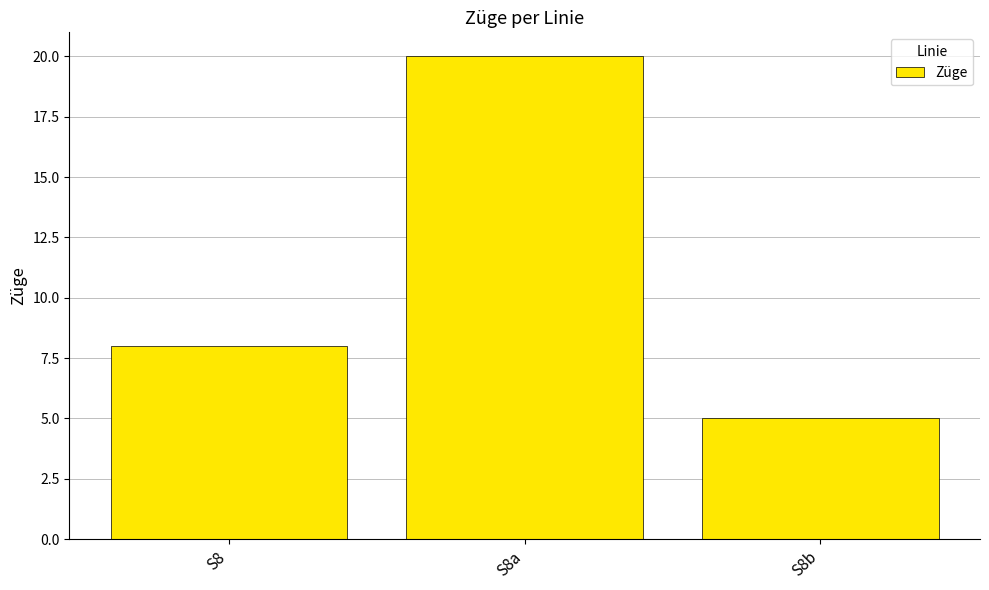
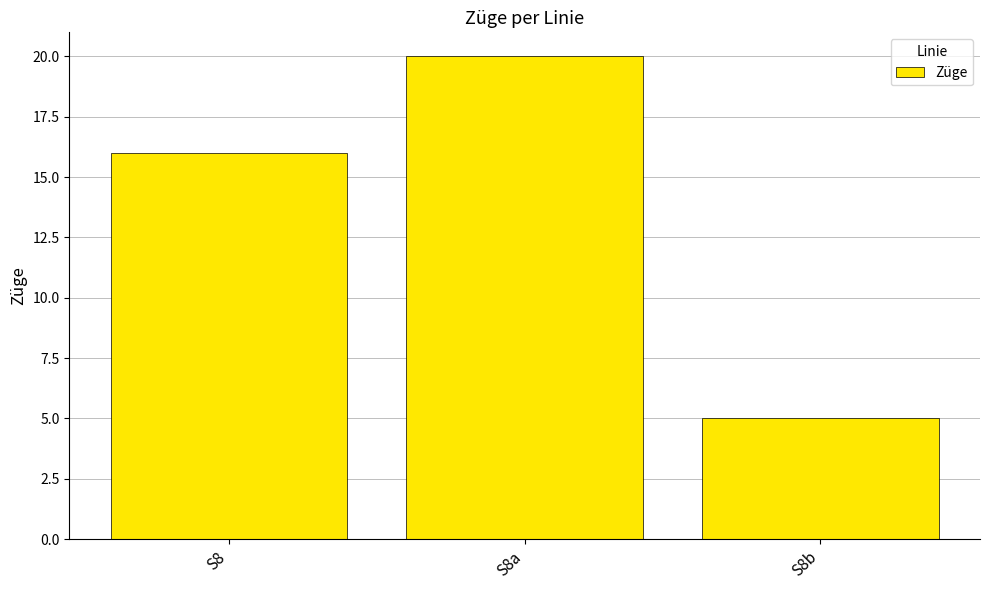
  {
-   "S8": 8,
+   "S8": 16,
    "S8a": 20,
    "S8b": 5
  }
